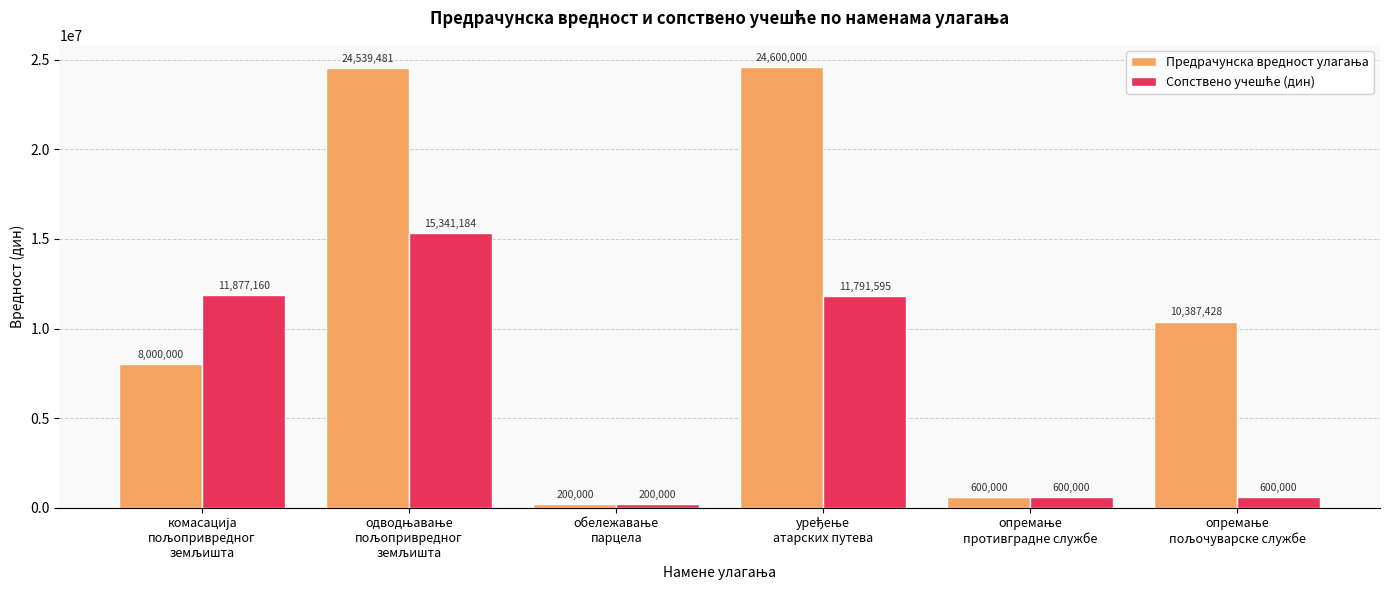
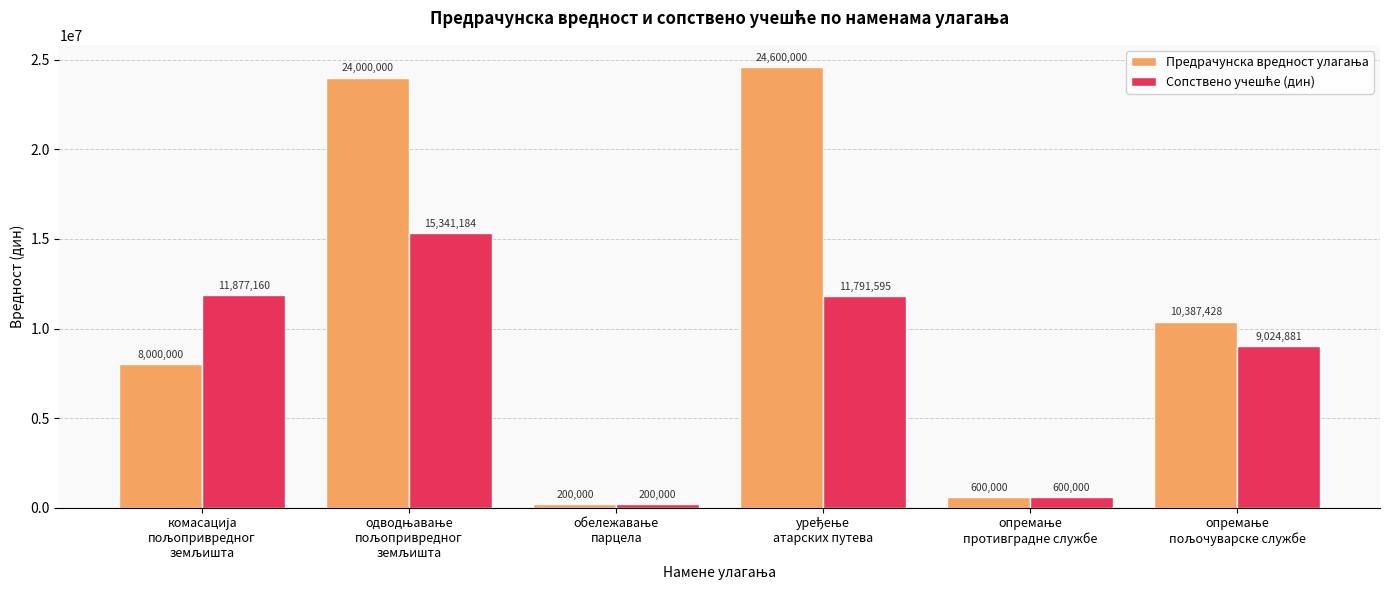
  {
    "Предрачунска вредност улагања": {
      "комасација пољопривредног земљишта": "8,000,000",
-     "одводњавање пољопривредног земљишта": "24,539,481",
+     "одводњавање пољопривредног земљишта": "24,000,000",
      "обележавање парцела": "200,000",
      "уређење атарских путева": "24,600,000",
      "опремање противградне службе": "600,000",
      "опремање пољочуварске службе": "10,387,428"
    },
    "Сопствено учешће (дин)": {
      "комасација пољопривредног земљишта": "11,877,160",
      "одводњавање пољопривредног земљишта": "15,341,184",
      "обележавање парцела": "200,000",
      "уређење атарских путева": "11,791,595",
      "опремање противградне службе": "600,000",
-     "опремање пољочуварске службе": "600,000"
+     "опремање пољочуварске службе": "9,024,881"
    }
  }
